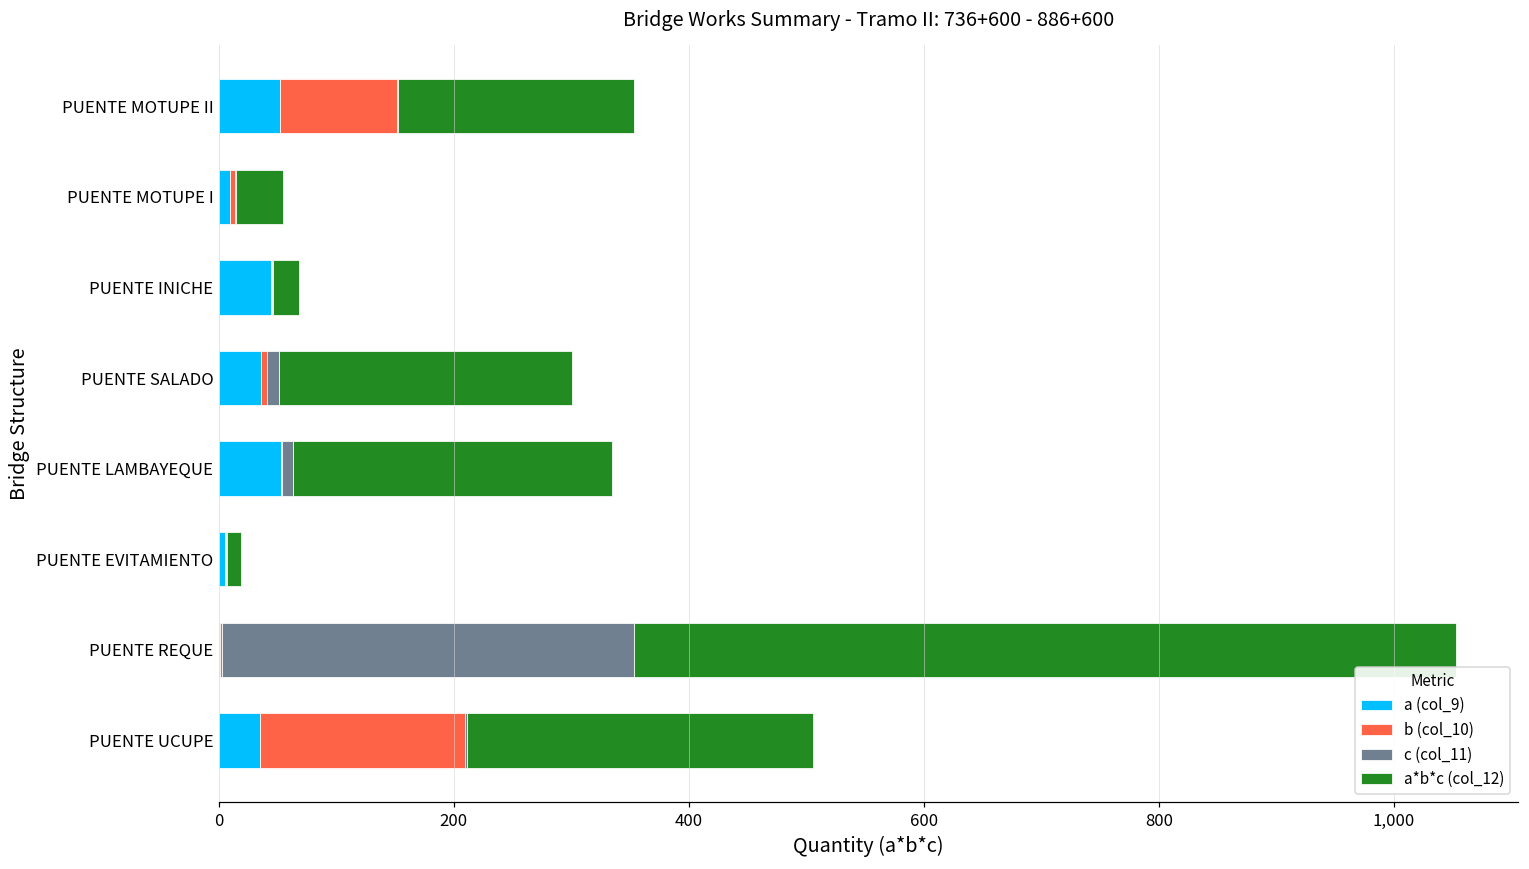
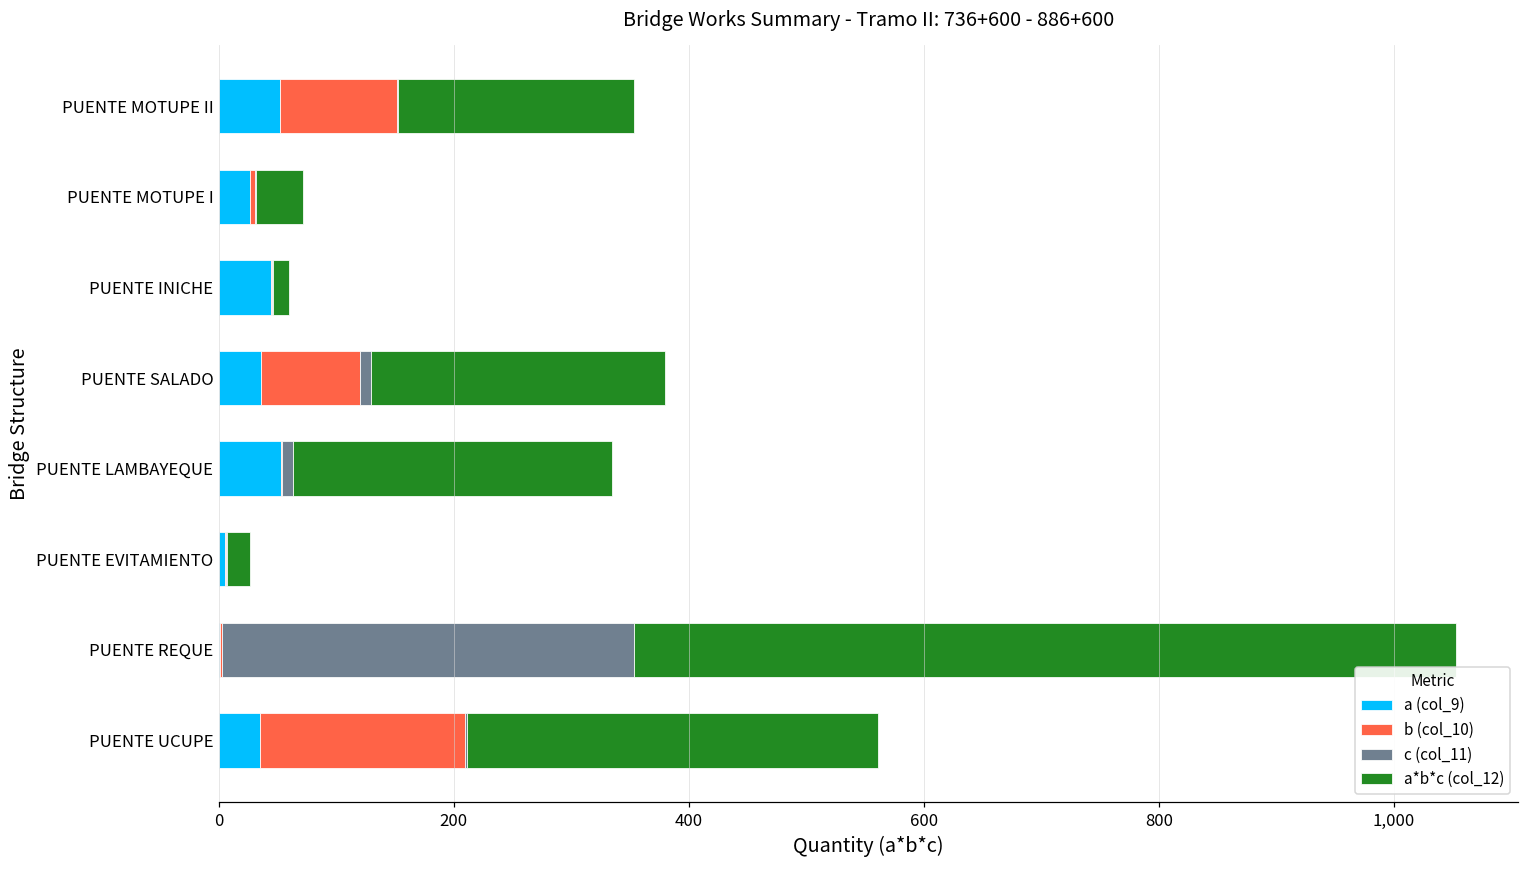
  {
    "a (col_9)": {
      "PUENTE MOTUPE II": 52,
-     "PUENTE MOTUPE I": 10,
+     "PUENTE MOTUPE I": 27,
      "PUENTE INICHE": 45,
      "PUENTE SALADO": 36,
      "PUENTE LAMBAYEQUE": 53,
      "PUENTE EVITAMIENTO": 5,
      "PUENTE UCUPE": 35
    },
    "b (col_10)": {
      "PUENTE MOTUPE II": 100,
      "PUENTE MOTUPE I": 4,
-     "PUENTE SALADO": 5,
+     "PUENTE SALADO": 84,
      "PUENTE UCUPE": 175
    },
    "c (col_11)": {
      "PUENTE SALADO": 10,
      "PUENTE LAMBAYEQUE": 10,
      "PUENTE REQUE": 350
    },
    "a*b*c (col_12)": {
      "PUENTE MOTUPE II": 200,
      "PUENTE MOTUPE I": 40,
-     "PUENTE INICHE": 22,
+     "PUENTE INICHE": 13,
      "PUENTE SALADO": 250,
      "PUENTE LAMBAYEQUE": 271,
-     "PUENTE EVITAMIENTO": 12,
+     "PUENTE EVITAMIENTO": 20,
      "PUENTE REQUE": 700,
-     "PUENTE UCUPE": 295
+     "PUENTE UCUPE": 350
    }
  }
